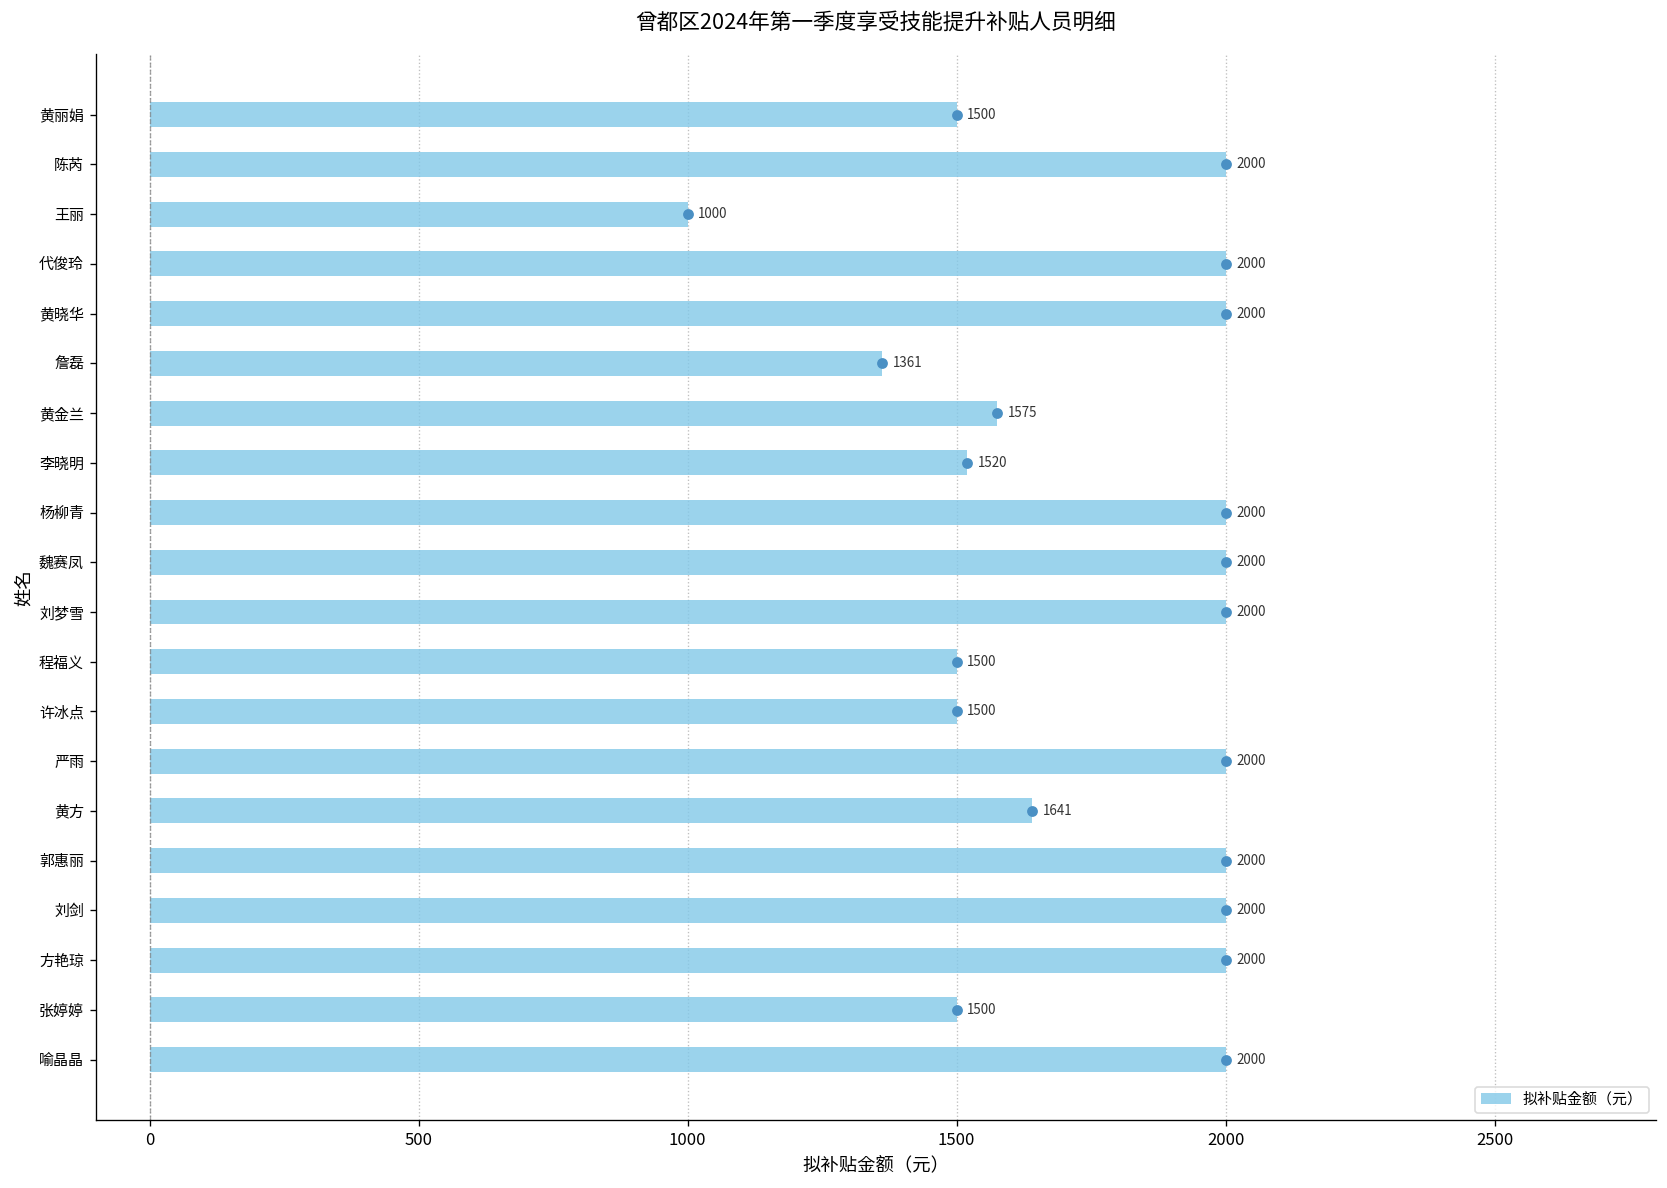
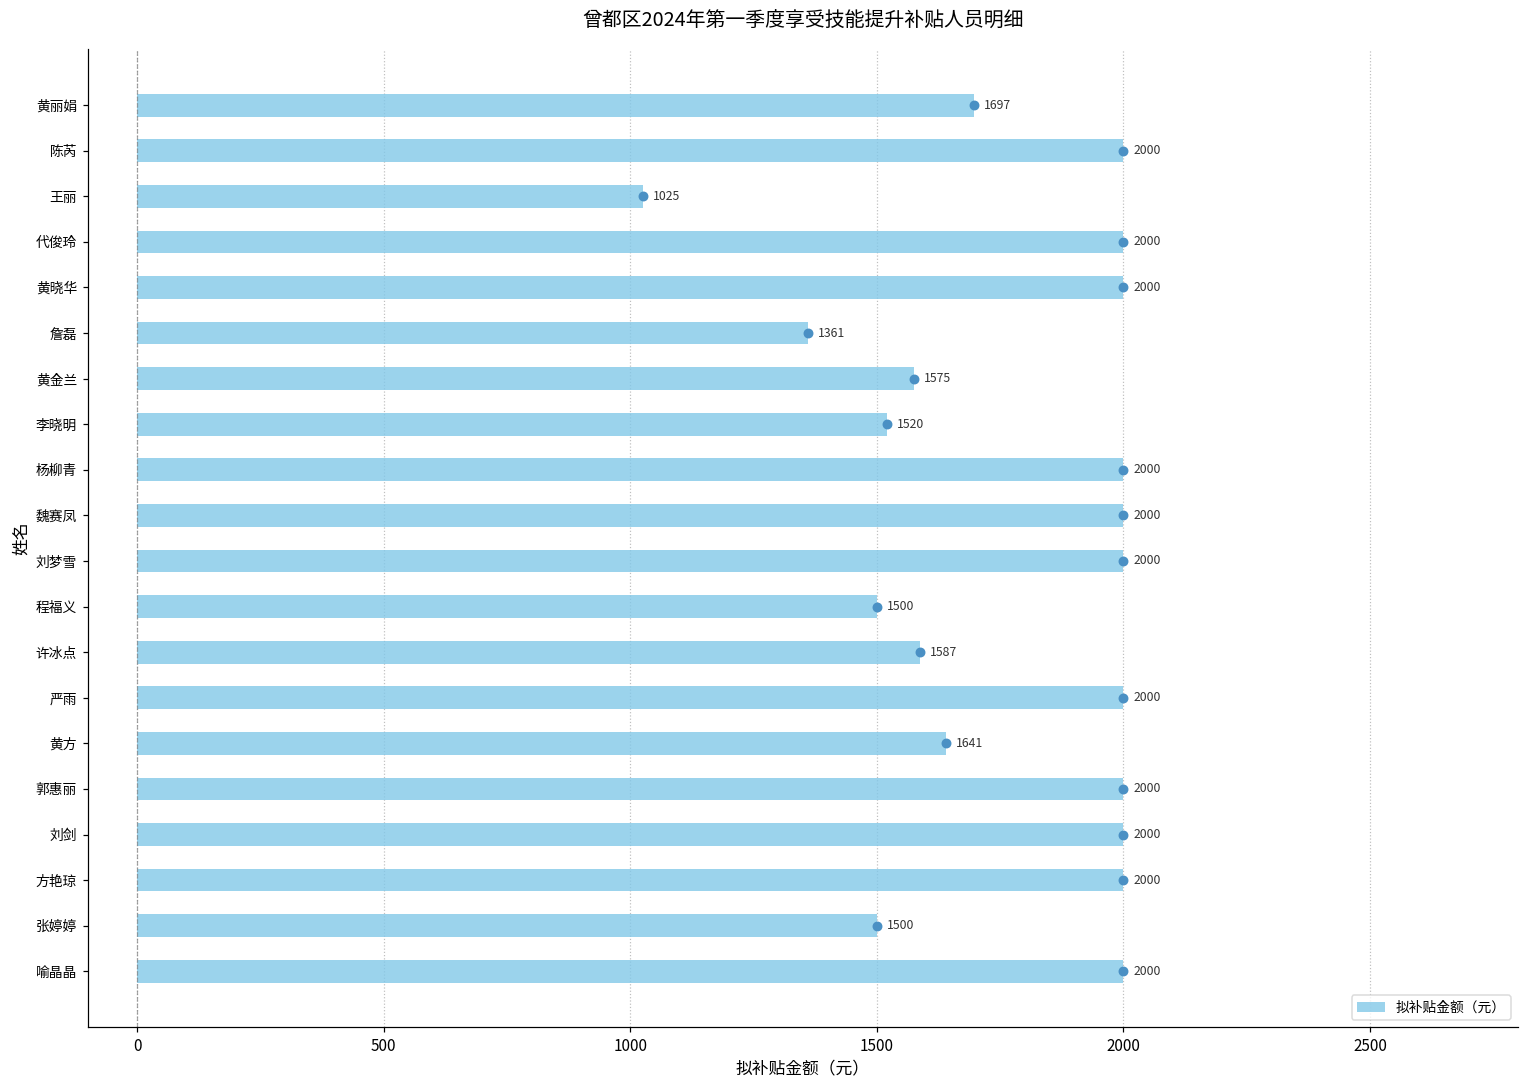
  {
    "拟补贴金额（元）": {
-     "黄丽娟": 1500,
+     "黄丽娟": 1697,
      "陈芮": 2000,
-     "王丽": 1000,
+     "王丽": 1025,
      "代俊玲": 2000,
      "黄晓华": 2000,
      "詹磊": 1361,
      "黄金兰": 1575,
      "李晓明": 1520,
      "杨柳青": 2000,
      "魏赛凤": 2000,
      "刘梦雪": 2000,
      "程福义": 1500,
-     "许冰点": 1500,
+     "许冰点": 1587,
      "严雨": 2000,
      "黄方": 1641,
      "郭惠丽": 2000,
      "刘剑": 2000,
      "方艳琼": 2000,
      "张婷婷": 1500,
      "喻晶晶": 2000
    }
  }
